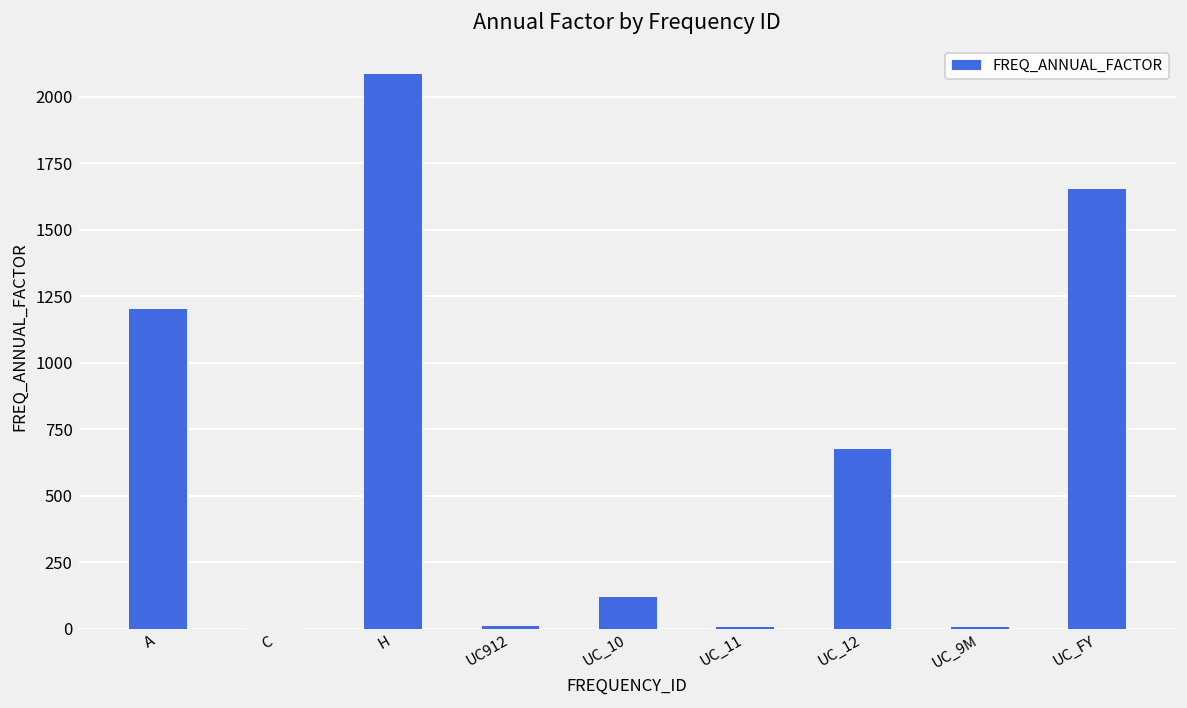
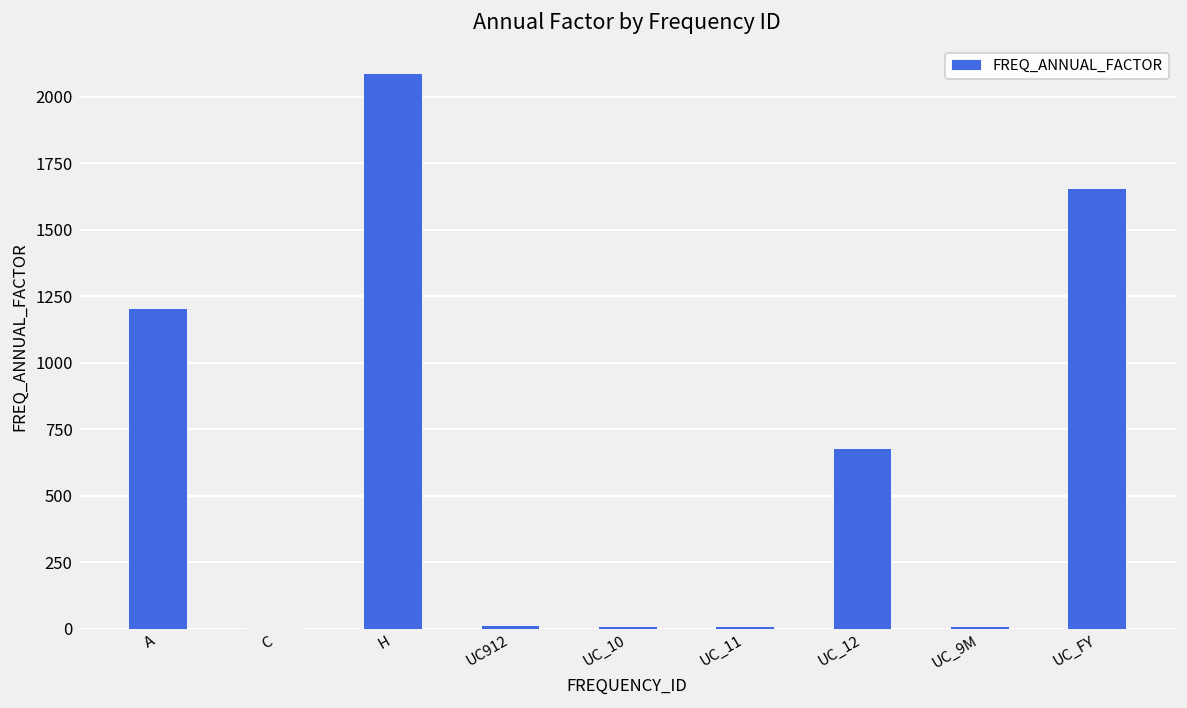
  {
    "A": 1210,
    "H": 2090,
    "UC912": 10,
-   "UC_10": 120,
+   "UC_10": 10,
    "UC_12": 680,
    "UC_FY": 1660
  }
